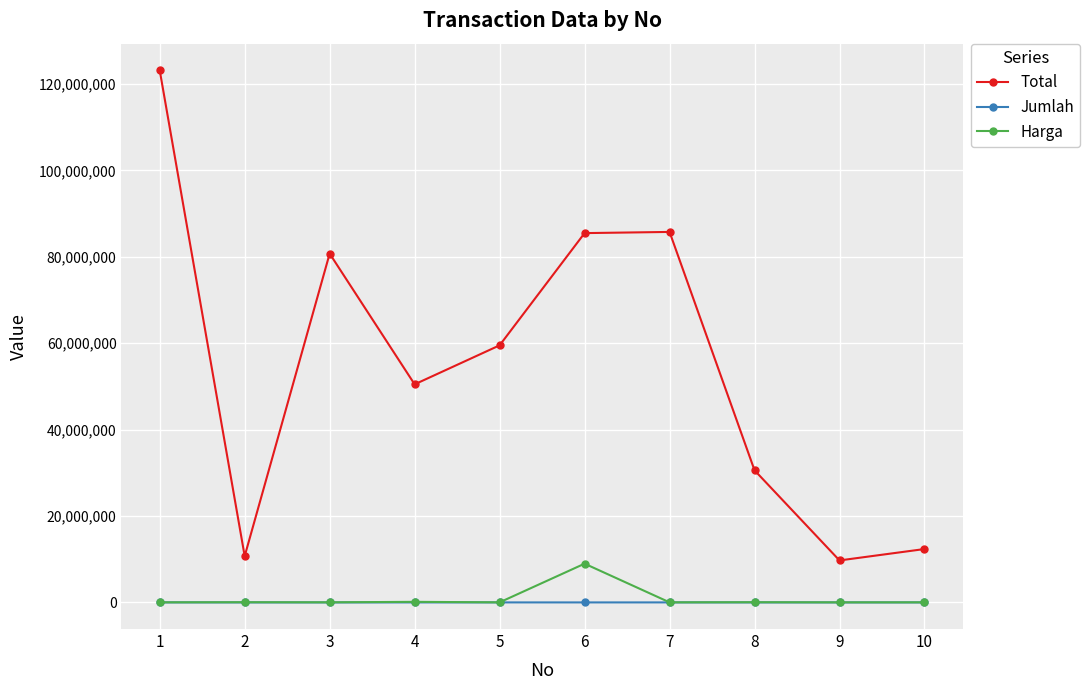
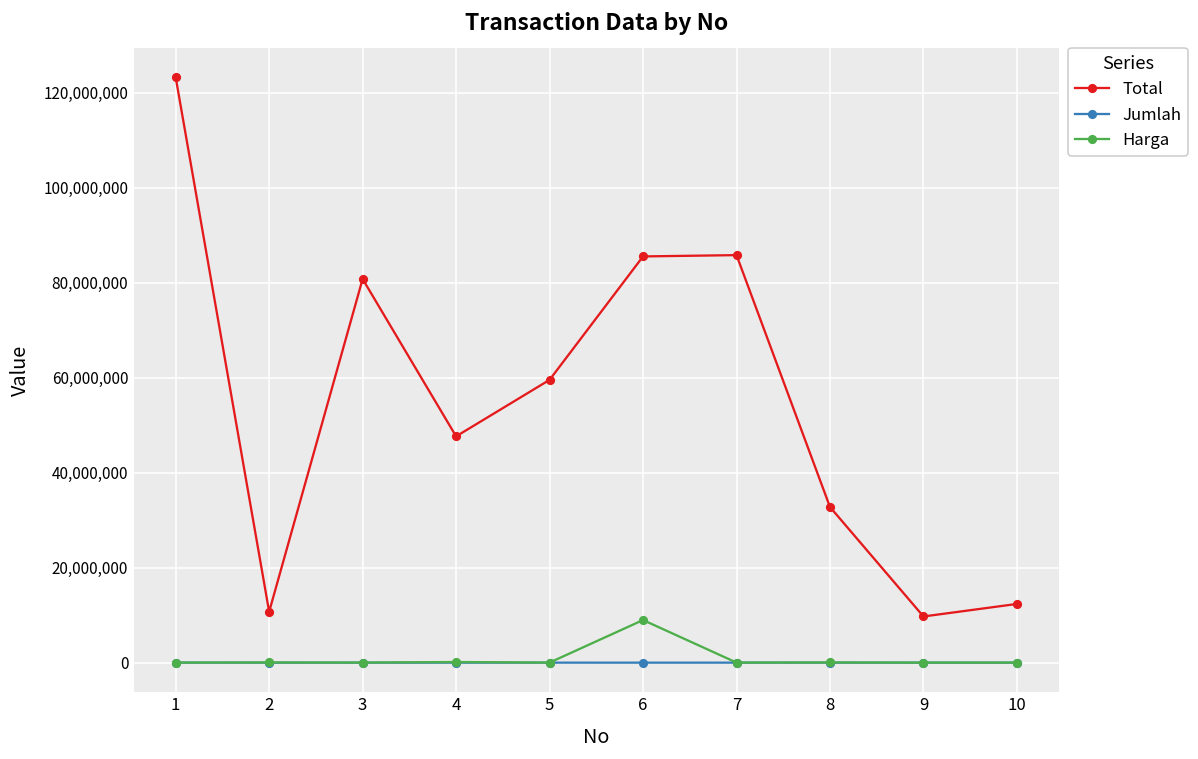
  {
    "Total": {
      "1": "123,000,000",
      "2": "11,000,000",
      "3": "81,000,000",
-     "4": "50,000,000",
+     "4": "48,000,000",
      "5": "60,000,000",
      "6": "86,000,000",
      "7": "86,000,000",
-     "8": "31,000,000",
+     "8": "33,000,000",
      "9": "10,000,000",
      "10": "12,000,000"
    },
    "Jumlah": {
      "6": "0"
    },
    "Harga": {
      "6": "9,000,000"
    }
  }
